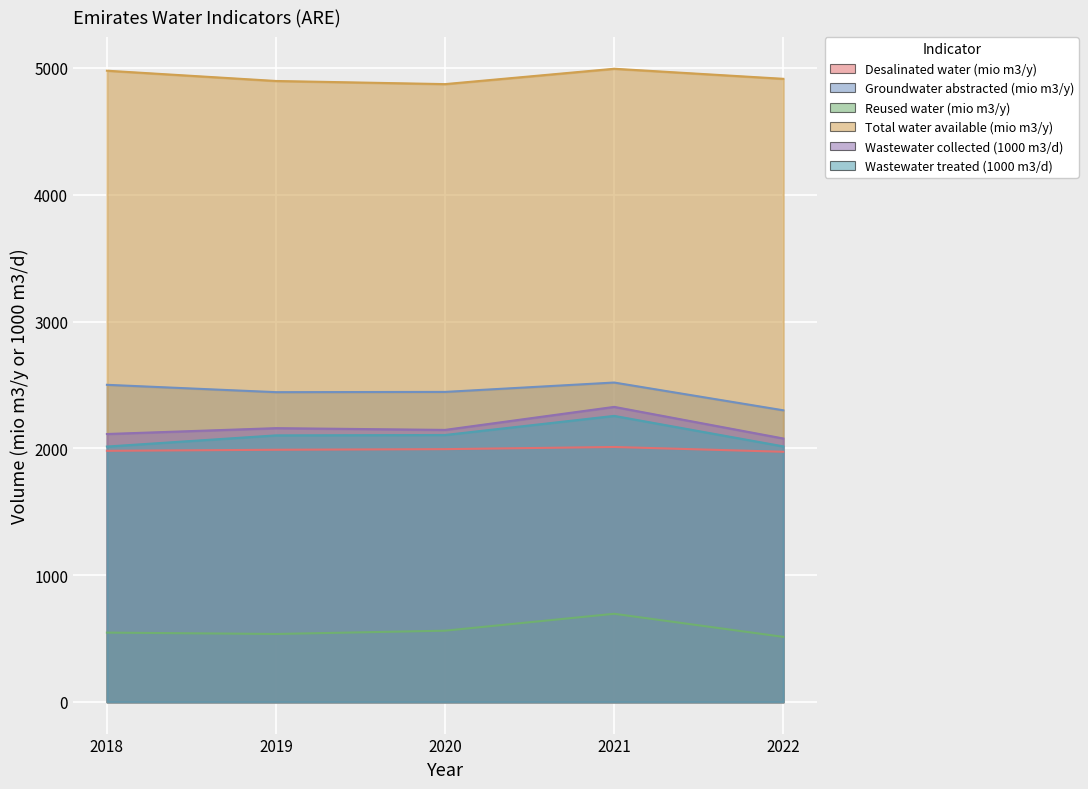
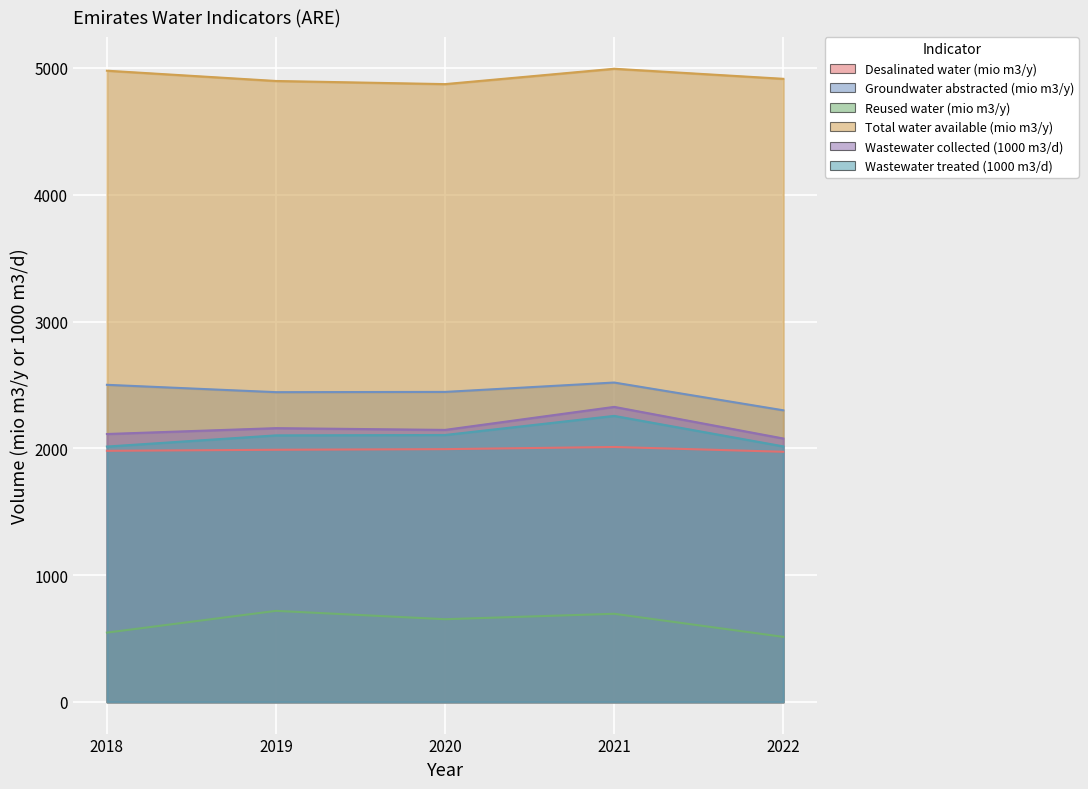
  {
    "Reused water (mio m3/y)": {
      "2018": 550,
-     "2019": 540,
-     "2020": 560,
+     "2019": 720,
+     "2020": 650,
      "2021": 700,
      "2022": 510
    }
  }
